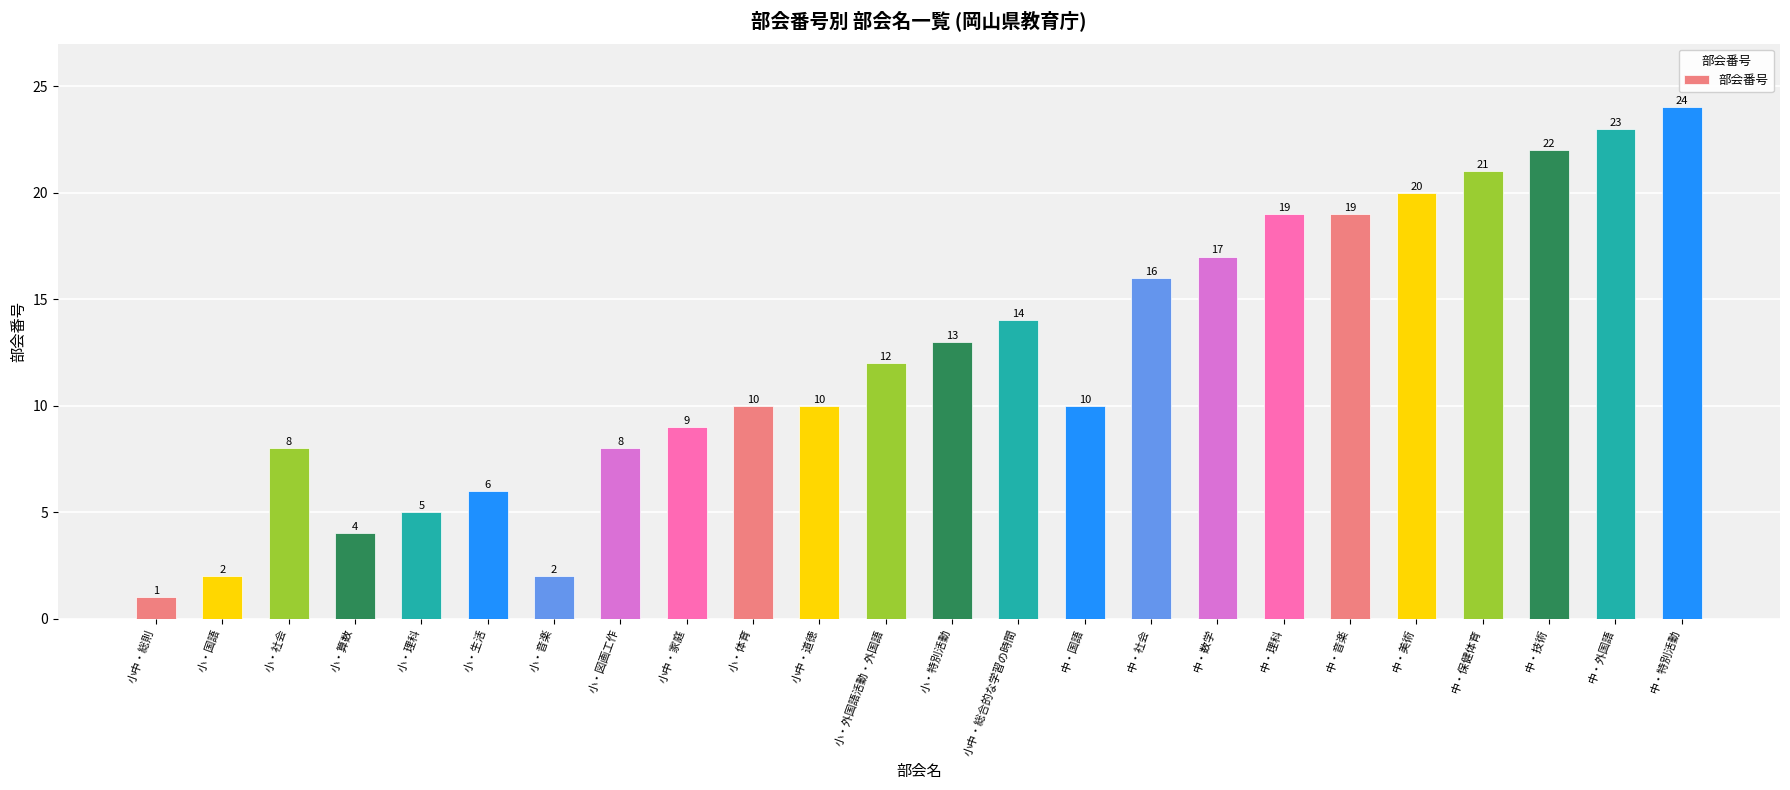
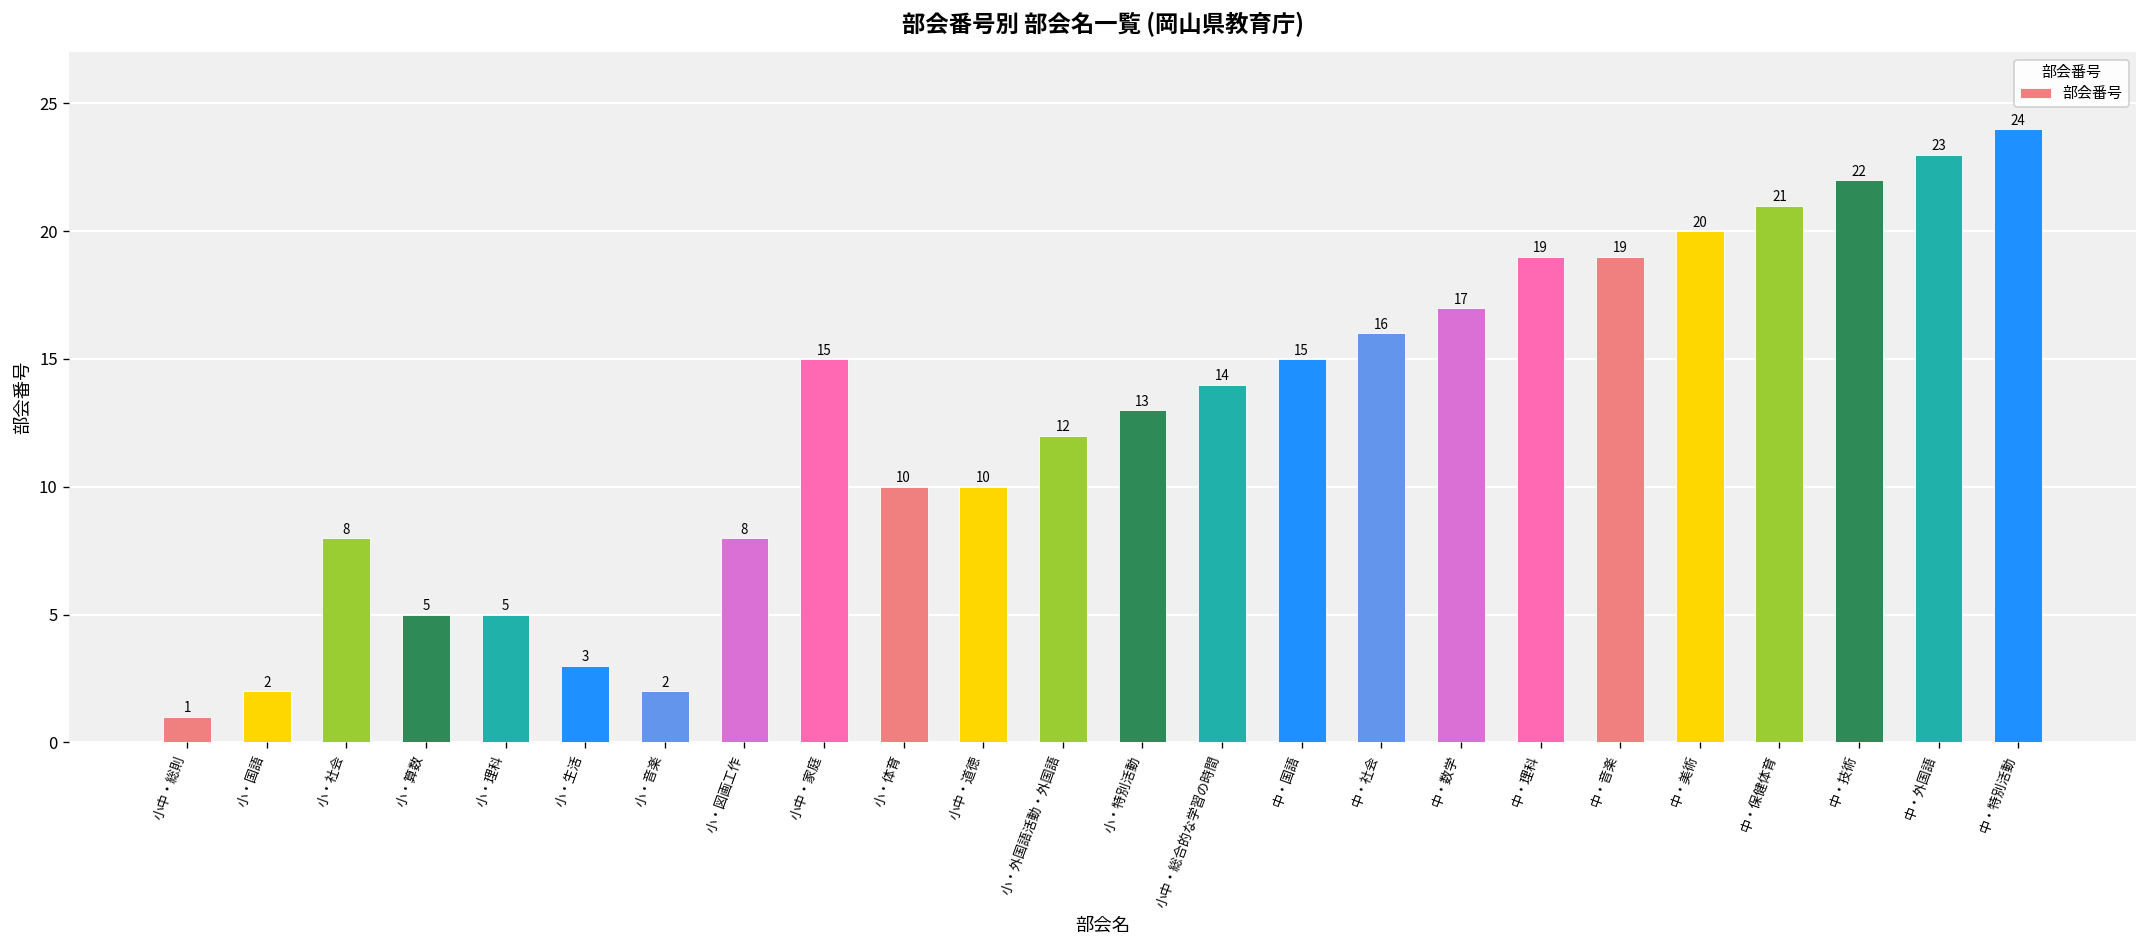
  {
    "小中・総則": 1,
    "小・国語": 2,
    "小・社会": 8,
-   "小・算数": 4,
+   "小・算数": 5,
    "小・理科": 5,
-   "小・生活": 6,
+   "小・生活": 3,
    "小・音楽": 2,
    "小・図画工作": 8,
-   "小中・家庭": 9,
+   "小中・家庭": 15,
    "小・体育": 10,
    "小中・道徳": 10,
    "小・外国語活動・外国語": 12,
    "小・特別活動": 13,
    "小中・総合的な学習の時間": 14,
-   "中・国語": 10,
+   "中・国語": 15,
    "中・社会": 16,
    "中・数学": 17,
    "中・理科": 19,
    "中・音楽": 19,
    "中・美術": 20,
    "中・保健体育": 21,
    "中・技術": 22,
    "中・外国語": 23,
    "中・特別活動": 24
  }
